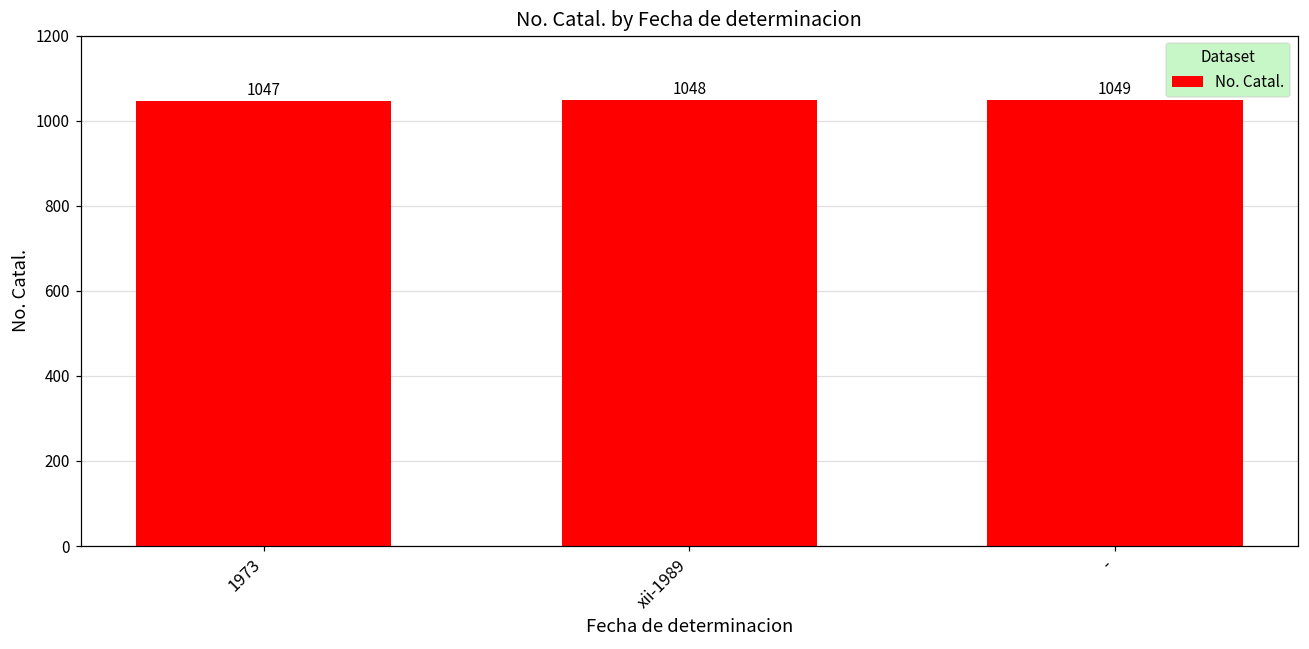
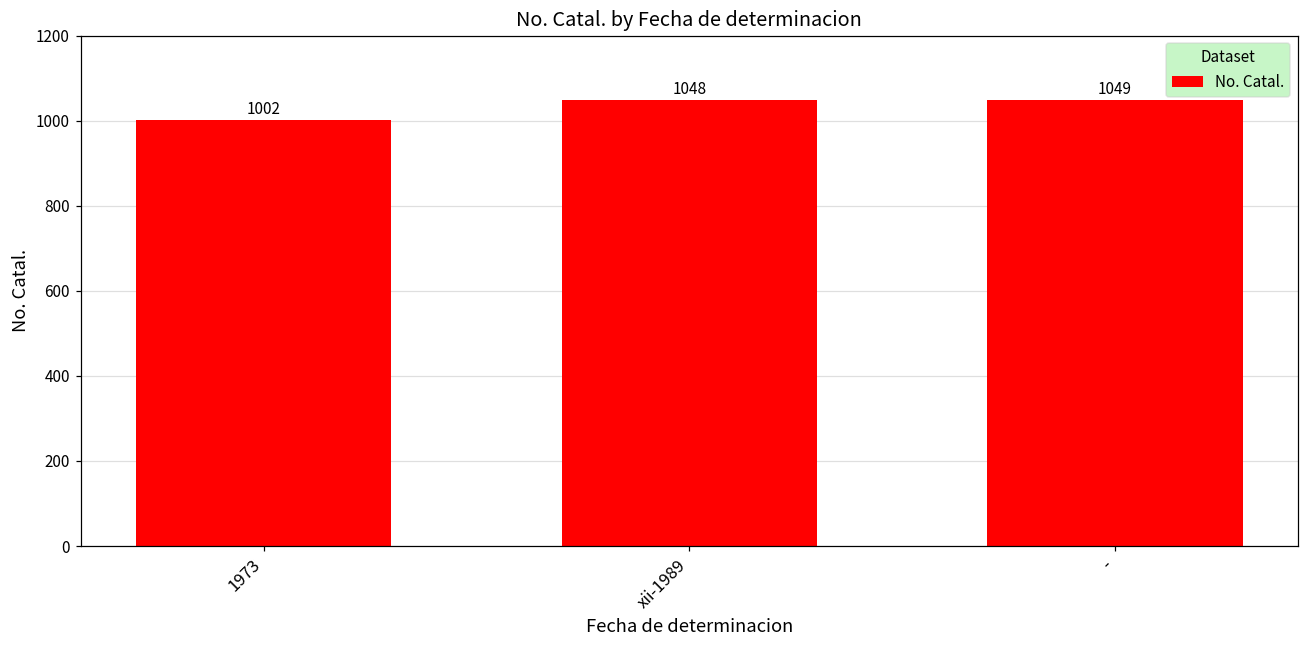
  {
-   "1973": 1047,
+   "1973": 1002,
    "xii-1989": 1048,
    "-": 1049
  }
